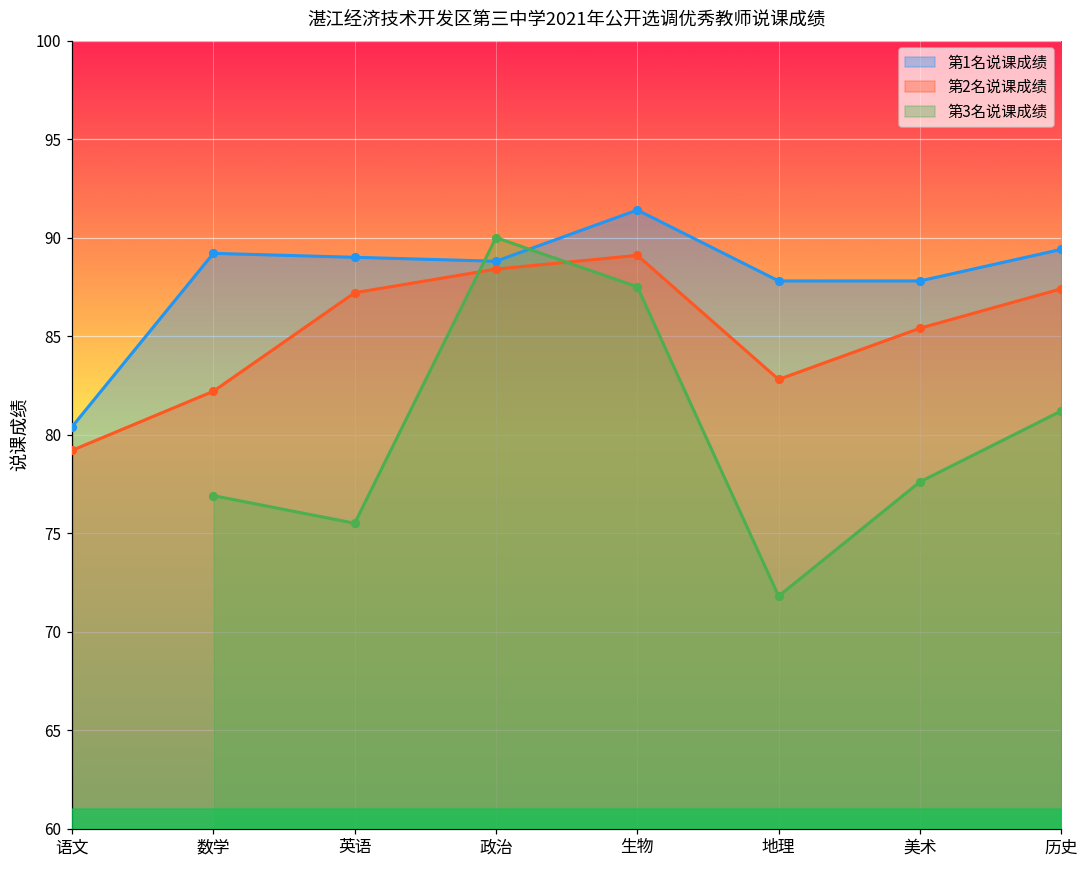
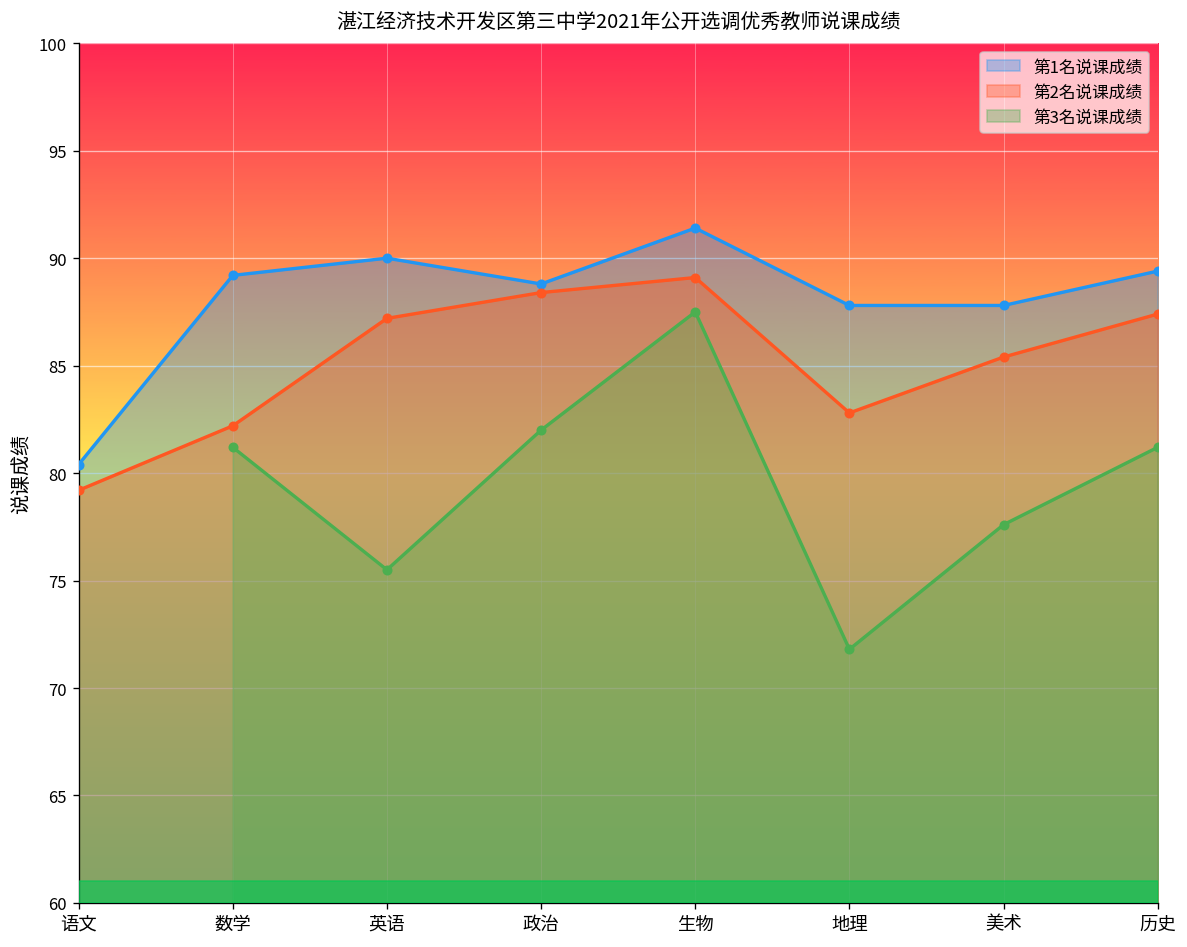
  {
    "第1名说课成绩": {
      "语文": 80.4,
      "数学": 89.2,
-     "英语": 89,
+     "英语": 90,
      "政治": 88.8,
      "生物": 91.4,
      "地理": 87.8,
      "美术": 87.8,
      "历史": 89.4
    },
    "第2名说课成绩": {
      "语文": 79.2,
      "数学": 82.2,
      "英语": 87.2,
      "政治": 88.4,
      "生物": 89.1,
      "地理": 82.8,
      "美术": 85.4,
      "历史": 87.4
    },
    "第3名说课成绩": {
-     "数学": 76.9,
+     "数学": 81.2,
      "英语": 75.5,
-     "政治": 90,
+     "政治": 82,
      "生物": 87.5,
      "地理": 71.8,
      "美术": 77.6,
      "历史": 81.2
    }
  }
